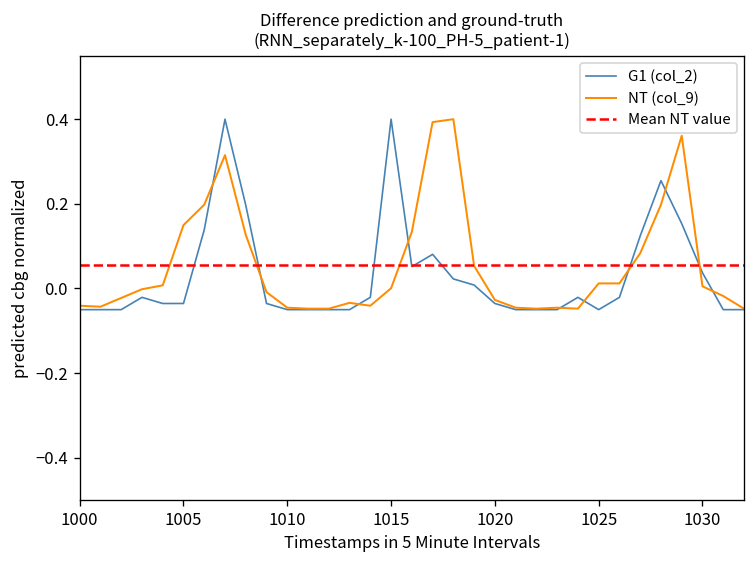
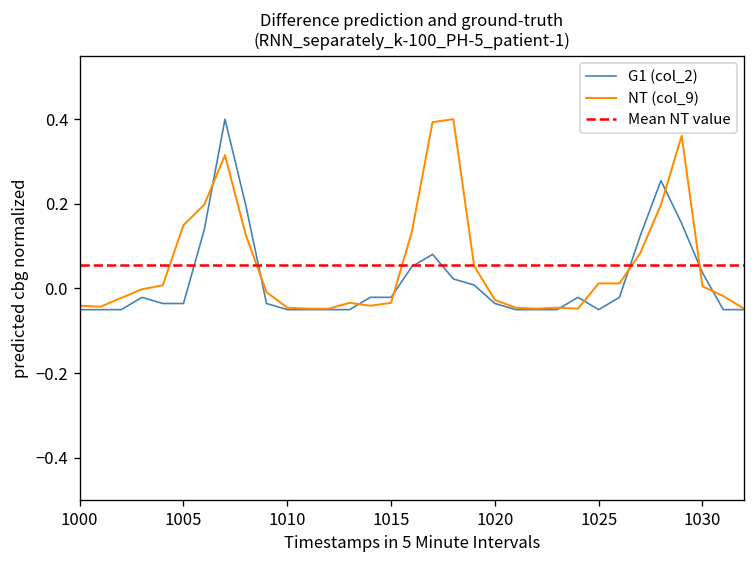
  {
    "G1 (col_2)": {
      "1000": -0.05,
      "1005": -0.04,
-     "1015": 0.40,
+     "1015": -0.02,
      "1020": -0.04,
      "1025": -0.05,
      "1030": 0.04
    },
    "NT (col_9)": {
      "1000": -0.04,
      "1005": 0.15,
-     "1015": 0.00,
+     "1015": -0.03,
      "1020": -0.03,
      "1025": 0.01,
      "1030": 0.01
    }
  }
